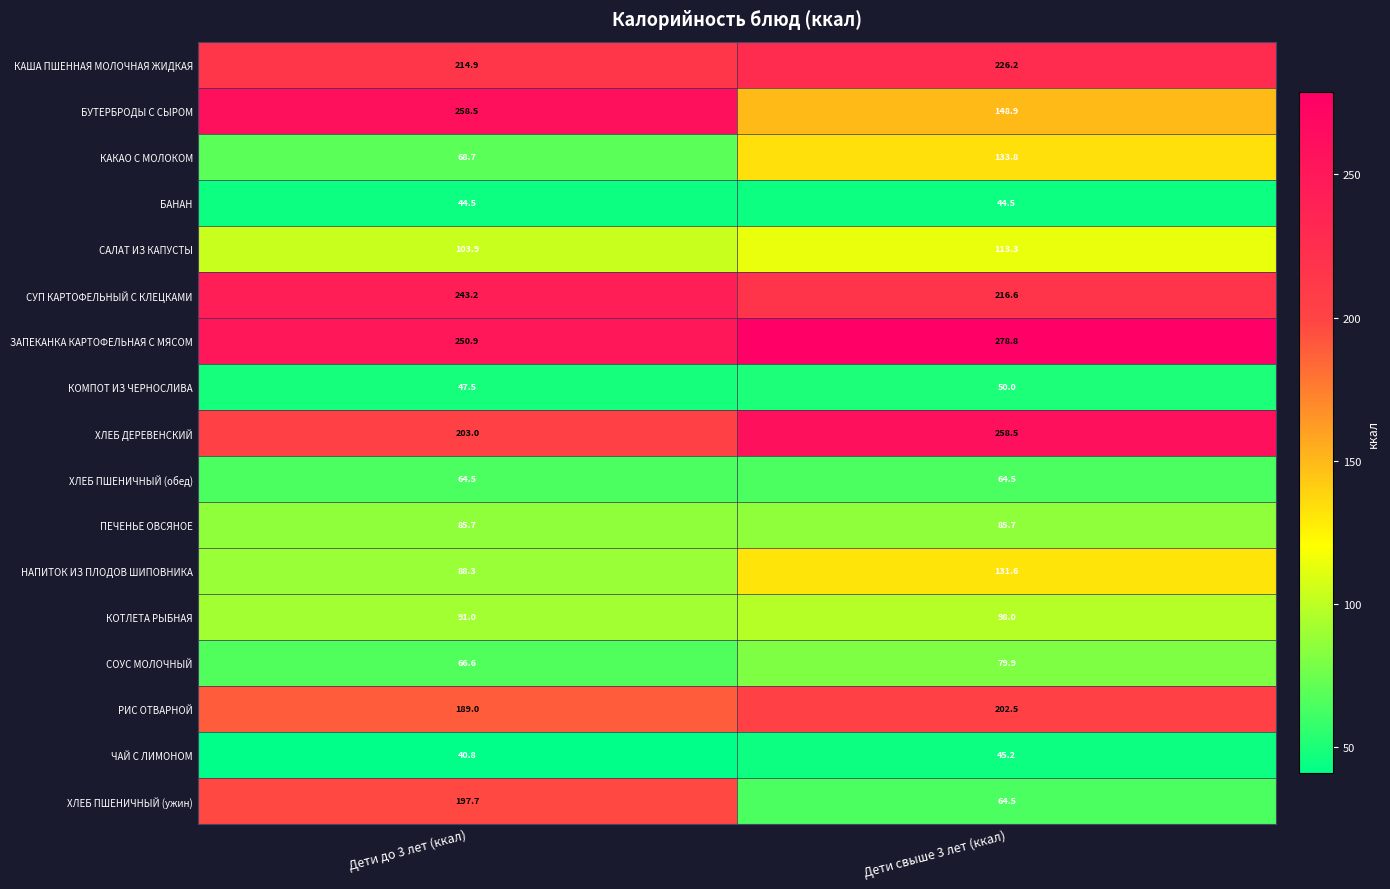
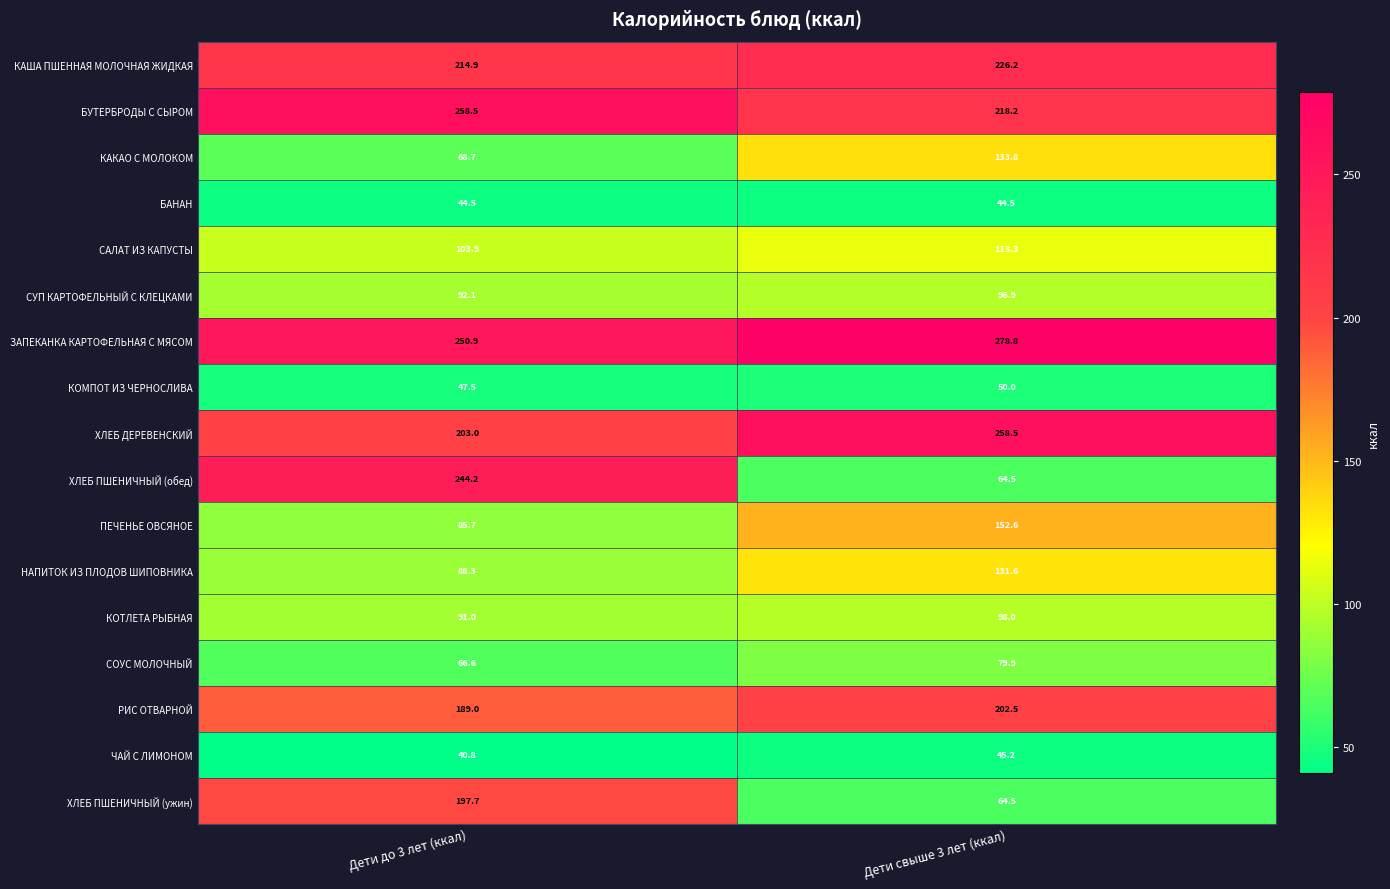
  {
    "КАША ПШЕННАЯ МОЛОЧНАЯ ЖИДКАЯ": {
      "Дети до 3 лет (ккал)": 214.9,
      "Дети свыше 3 лет (ккал)": 226.2
    },
    "БУТЕРБРОДЫ С СЫРОМ": {
      "Дети до 3 лет (ккал)": 258.5,
-     "Дети свыше 3 лет (ккал)": 148.9
+     "Дети свыше 3 лет (ккал)": 218.2
    },
    "КАКАО С МОЛОКОМ": {
      "Дети до 3 лет (ккал)": 68.7,
      "Дети свыше 3 лет (ккал)": 133.8
    },
    "БАНАН": {
      "Дети до 3 лет (ккал)": 44.5,
      "Дети свыше 3 лет (ккал)": 44.5
    },
    "САЛАТ ИЗ КАПУСТЫ": {
      "Дети до 3 лет (ккал)": 103.9,
      "Дети свыше 3 лет (ккал)": 113.3
    },
    "СУП КАРТОФЕЛЬНЫЙ С КЛЕЦКАМИ": {
-     "Дети до 3 лет (ккал)": 243.2,
-     "Дети свыше 3 лет (ккал)": 216.6
+     "Дети до 3 лет (ккал)": 92.1,
+     "Дети свыше 3 лет (ккал)": 96.9
    },
    "ЗАПЕКАНКА КАРТОФЕЛЬНАЯ С МЯСОМ": {
      "Дети до 3 лет (ккал)": 250.9,
      "Дети свыше 3 лет (ккал)": 278.8
    },
    "КОМПОТ ИЗ ЧЕРНОСЛИВА": {
      "Дети до 3 лет (ккал)": 47.5,
      "Дети свыше 3 лет (ккал)": 50.0
    },
    "ХЛЕБ ДЕРЕВЕНСКИЙ": {
      "Дети до 3 лет (ккал)": 203.0,
      "Дети свыше 3 лет (ккал)": 258.5
    },
    "ХЛЕБ ПШЕНИЧНЫЙ (обед)": {
-     "Дети до 3 лет (ккал)": 64.5,
+     "Дети до 3 лет (ккал)": 244.2,
      "Дети свыше 3 лет (ккал)": 64.5
    },
    "ПЕЧЕНЬЕ ОВСЯНОЕ": {
      "Дети до 3 лет (ккал)": 85.7,
-     "Дети свыше 3 лет (ккал)": 85.7
+     "Дети свыше 3 лет (ккал)": 152.6
    },
    "НАПИТОК ИЗ ПЛОДОВ ШИПОВНИКА": {
      "Дети до 3 лет (ккал)": 88.3,
      "Дети свыше 3 лет (ккал)": 131.6
    },
    "КОТЛЕТА РЫБНАЯ": {
      "Дети до 3 лет (ккал)": 91.0,
      "Дети свыше 3 лет (ккал)": 98.0
    },
    "СОУС МОЛОЧНЫЙ": {
      "Дети до 3 лет (ккал)": 66.6,
      "Дети свыше 3 лет (ккал)": 79.9
    },
    "РИС ОТВАРНОЙ": {
      "Дети до 3 лет (ккал)": 189.0,
      "Дети свыше 3 лет (ккал)": 202.5
    },
    "ЧАЙ С ЛИМОНОМ": {
      "Дети до 3 лет (ккал)": 40.8,
      "Дети свыше 3 лет (ккал)": 45.2
    },
    "ХЛЕБ ПШЕНИЧНЫЙ (ужин)": {
      "Дети до 3 лет (ккал)": 197.7,
      "Дети свыше 3 лет (ккал)": 64.5
    }
  }
